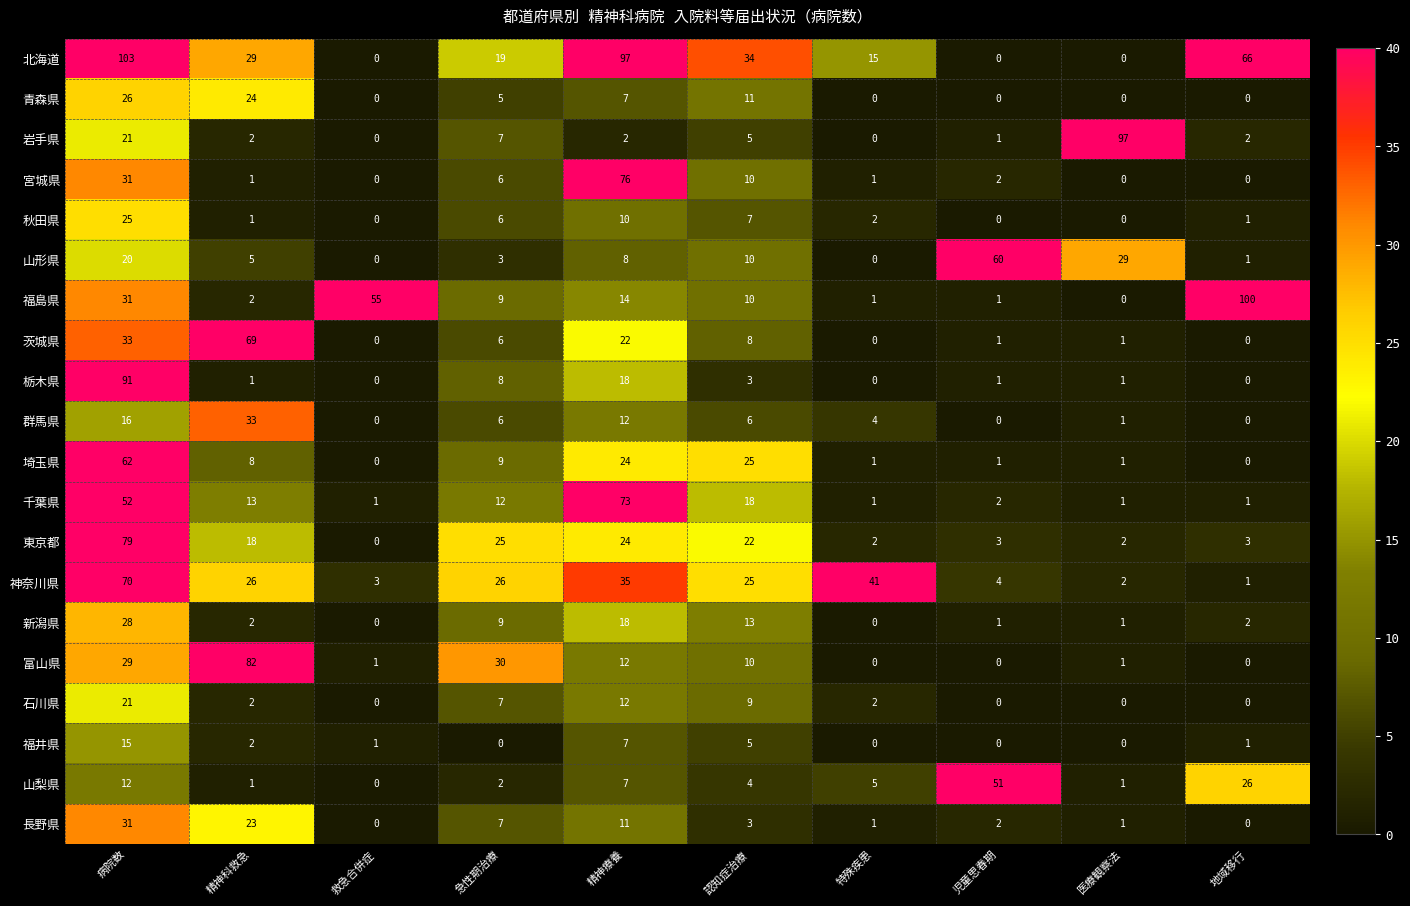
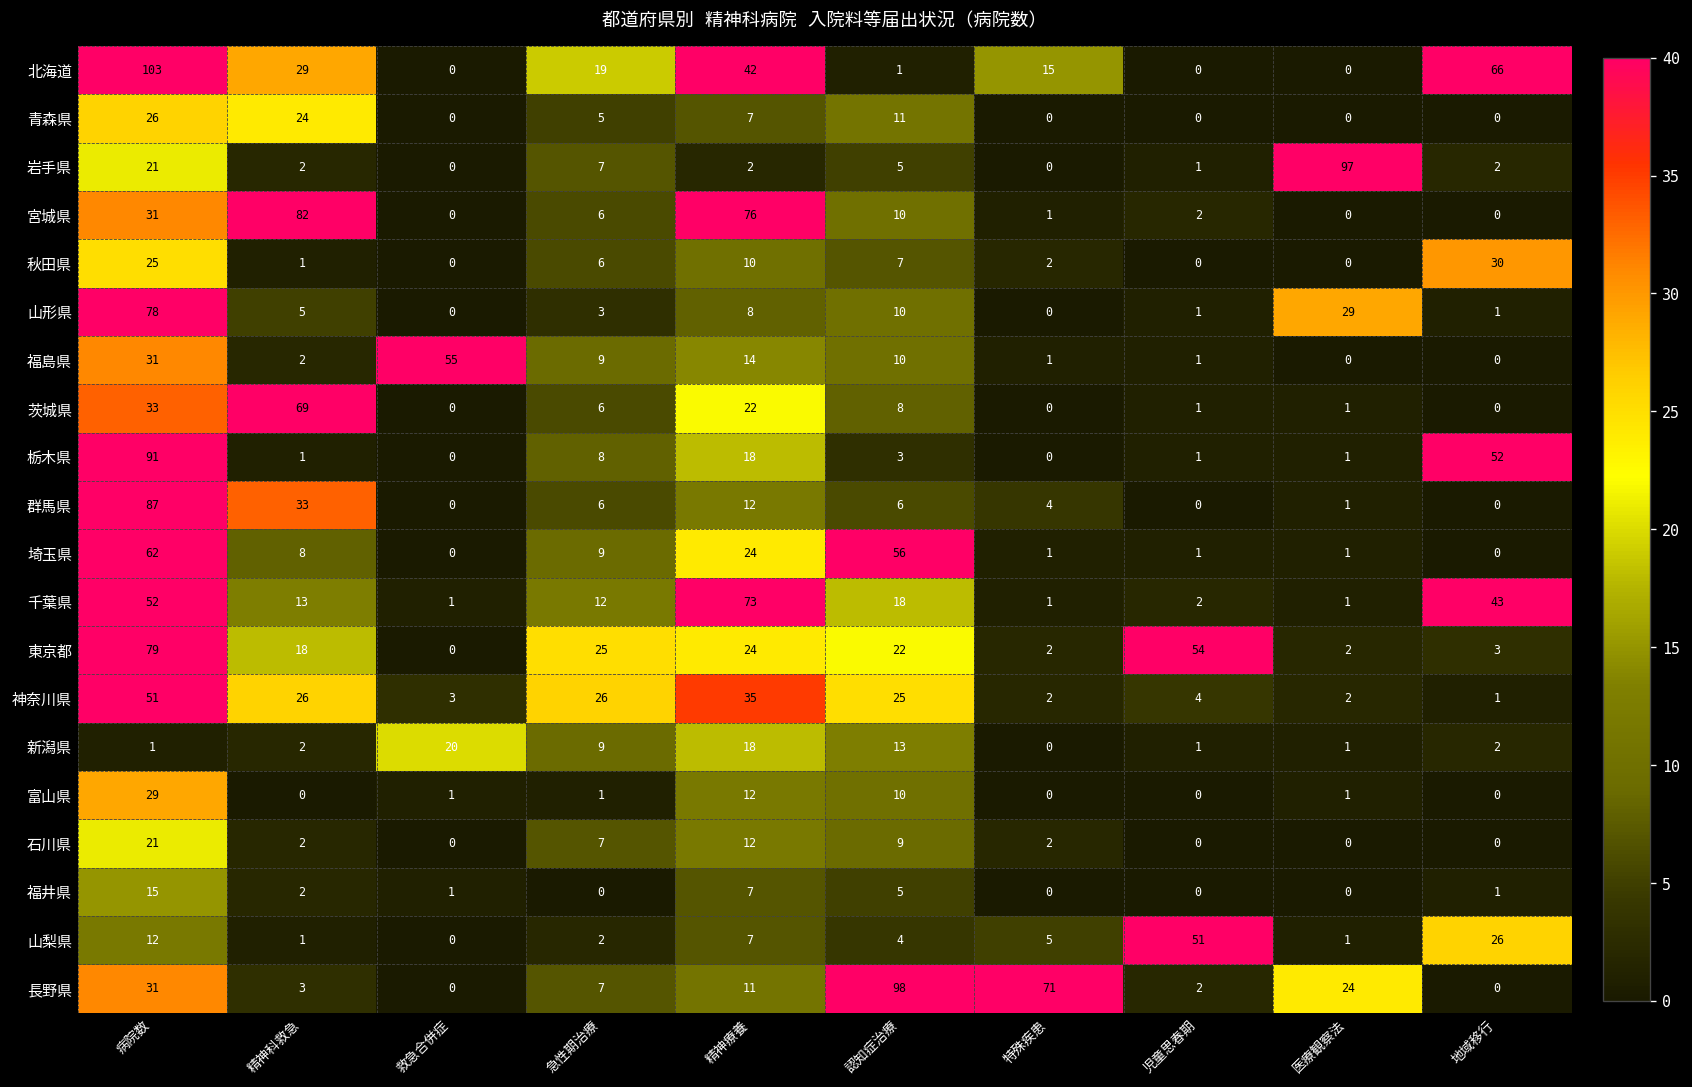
  {
    "北海道": {
      "病院数": 103,
      "精神科救急": 29,
      "救急合併症": 0,
      "急性期治療": 19,
-     "精神療養": 97,
-     "認知症治療": 34,
+     "精神療養": 42,
+     "認知症治療": 1,
      "特殊疾患": 15,
      "児童思春期": 0,
      "医療観察法": 0,
      "地域移行": 66
    },
    "青森県": {
      "病院数": 26,
      "精神科救急": 24,
      "救急合併症": 0,
      "急性期治療": 5,
      "精神療養": 7,
      "認知症治療": 11,
      "特殊疾患": 0,
      "児童思春期": 0,
      "医療観察法": 0,
      "地域移行": 0
    },
    "岩手県": {
      "病院数": 21,
      "精神科救急": 2,
      "救急合併症": 0,
      "急性期治療": 7,
      "精神療養": 2,
      "認知症治療": 5,
      "特殊疾患": 0,
      "児童思春期": 1,
      "医療観察法": 97,
      "地域移行": 2
    },
    "宮城県": {
      "病院数": 31,
-     "精神科救急": 1,
+     "精神科救急": 82,
      "救急合併症": 0,
      "急性期治療": 6,
      "精神療養": 76,
      "認知症治療": 10,
      "特殊疾患": 1,
      "児童思春期": 2,
      "医療観察法": 0,
      "地域移行": 0
    },
    "秋田県": {
      "病院数": 25,
      "精神科救急": 1,
      "救急合併症": 0,
      "急性期治療": 6,
      "精神療養": 10,
      "認知症治療": 7,
      "特殊疾患": 2,
      "児童思春期": 0,
      "医療観察法": 0,
-     "地域移行": 1
+     "地域移行": 30
    },
    "山形県": {
-     "病院数": 20,
+     "病院数": 78,
      "精神科救急": 5,
      "救急合併症": 0,
      "急性期治療": 3,
      "精神療養": 8,
      "認知症治療": 10,
      "特殊疾患": 0,
-     "児童思春期": 60,
+     "児童思春期": 1,
      "医療観察法": 29,
      "地域移行": 1
    },
    "福島県": {
      "病院数": 31,
      "精神科救急": 2,
      "救急合併症": 55,
      "急性期治療": 9,
      "精神療養": 14,
      "認知症治療": 10,
      "特殊疾患": 1,
      "児童思春期": 1,
      "医療観察法": 0,
-     "地域移行": 100
+     "地域移行": 0
    },
    "茨城県": {
      "病院数": 33,
      "精神科救急": 69,
      "救急合併症": 0,
      "急性期治療": 6,
      "精神療養": 22,
      "認知症治療": 8,
      "特殊疾患": 0,
      "児童思春期": 1,
      "医療観察法": 1,
      "地域移行": 0
    },
    "栃木県": {
      "病院数": 91,
      "精神科救急": 1,
      "救急合併症": 0,
      "急性期治療": 8,
      "精神療養": 18,
      "認知症治療": 3,
      "特殊疾患": 0,
      "児童思春期": 1,
      "医療観察法": 1,
-     "地域移行": 0
+     "地域移行": 52
    },
    "群馬県": {
-     "病院数": 16,
+     "病院数": 87,
      "精神科救急": 33,
      "救急合併症": 0,
      "急性期治療": 6,
      "精神療養": 12,
      "認知症治療": 6,
      "特殊疾患": 4,
      "児童思春期": 0,
      "医療観察法": 1,
      "地域移行": 0
    },
    "埼玉県": {
      "病院数": 62,
      "精神科救急": 8,
      "救急合併症": 0,
      "急性期治療": 9,
      "精神療養": 24,
-     "認知症治療": 25,
+     "認知症治療": 56,
      "特殊疾患": 1,
      "児童思春期": 1,
      "医療観察法": 1,
      "地域移行": 0
    },
    "千葉県": {
      "病院数": 52,
      "精神科救急": 13,
      "救急合併症": 1,
      "急性期治療": 12,
      "精神療養": 73,
      "認知症治療": 18,
      "特殊疾患": 1,
      "児童思春期": 2,
      "医療観察法": 1,
-     "地域移行": 1
+     "地域移行": 43
    },
    "東京都": {
      "病院数": 79,
      "精神科救急": 18,
      "救急合併症": 0,
      "急性期治療": 25,
      "精神療養": 24,
      "認知症治療": 22,
      "特殊疾患": 2,
-     "児童思春期": 3,
+     "児童思春期": 54,
      "医療観察法": 2,
      "地域移行": 3
    },
    "神奈川県": {
-     "病院数": 70,
+     "病院数": 51,
      "精神科救急": 26,
      "救急合併症": 3,
      "急性期治療": 26,
      "精神療養": 35,
      "認知症治療": 25,
-     "特殊疾患": 41,
+     "特殊疾患": 2,
      "児童思春期": 4,
      "医療観察法": 2,
      "地域移行": 1
    },
    "新潟県": {
-     "病院数": 28,
+     "病院数": 1,
      "精神科救急": 2,
-     "救急合併症": 0,
+     "救急合併症": 20,
      "急性期治療": 9,
      "精神療養": 18,
      "認知症治療": 13,
      "特殊疾患": 0,
      "児童思春期": 1,
      "医療観察法": 1,
      "地域移行": 2
    },
    "富山県": {
      "病院数": 29,
-     "精神科救急": 82,
+     "精神科救急": 0,
      "救急合併症": 1,
-     "急性期治療": 30,
+     "急性期治療": 1,
      "精神療養": 12,
      "認知症治療": 10,
      "特殊疾患": 0,
      "児童思春期": 0,
      "医療観察法": 1,
      "地域移行": 0
    },
    "石川県": {
      "病院数": 21,
      "精神科救急": 2,
      "救急合併症": 0,
      "急性期治療": 7,
      "精神療養": 12,
      "認知症治療": 9,
      "特殊疾患": 2,
      "児童思春期": 0,
      "医療観察法": 0,
      "地域移行": 0
    },
    "福井県": {
      "病院数": 15,
      "精神科救急": 2,
      "救急合併症": 1,
      "急性期治療": 0,
      "精神療養": 7,
      "認知症治療": 5,
      "特殊疾患": 0,
      "児童思春期": 0,
      "医療観察法": 0,
      "地域移行": 1
    },
    "山梨県": {
      "病院数": 12,
      "精神科救急": 1,
      "救急合併症": 0,
      "急性期治療": 2,
      "精神療養": 7,
      "認知症治療": 4,
      "特殊疾患": 5,
      "児童思春期": 51,
      "医療観察法": 1,
      "地域移行": 26
    },
    "長野県": {
      "病院数": 31,
-     "精神科救急": 23,
+     "精神科救急": 3,
      "救急合併症": 0,
      "急性期治療": 7,
      "精神療養": 11,
-     "認知症治療": 3,
-     "特殊疾患": 1,
+     "認知症治療": 98,
+     "特殊疾患": 71,
      "児童思春期": 2,
-     "医療観察法": 1,
+     "医療観察法": 24,
      "地域移行": 0
    }
  }
